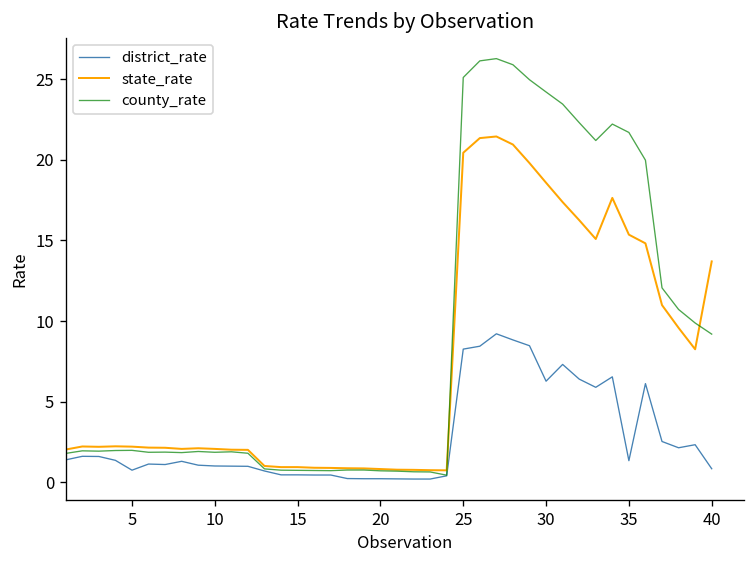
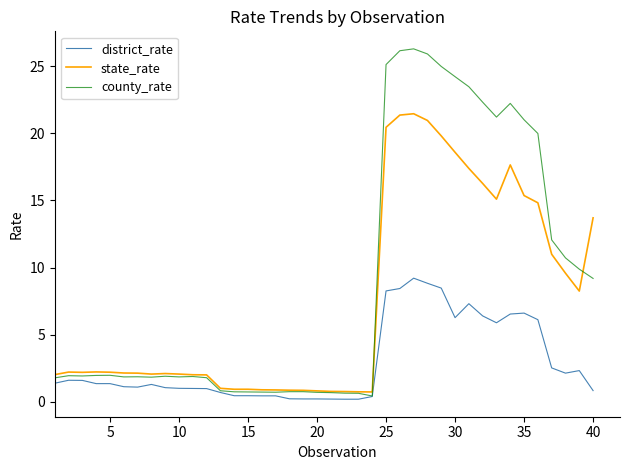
  {
    "district_rate": {
-     "5": 0.8,
+     "5": 1.4,
      "10": 1.0,
      "15": 0.5,
      "20": 0.2,
      "25": 8.3,
      "30": 6.3,
-     "35": 1.3,
+     "35": 6.6,
      "40": 0.8
    },
    "state_rate": {
      "5": 2.2,
      "10": 2.1,
      "15": 0.9,
      "25": 20.4,
      "30": 18.6,
      "35": 15.4,
      "40": 13.7
    },
    "county_rate": {
      "5": 2.0,
      "10": 1.9,
      "15": 0.7,
      "25": 25.1,
      "30": 24.2,
-     "35": 21.7,
+     "35": 21.0,
      "40": 9.2
    }
  }
